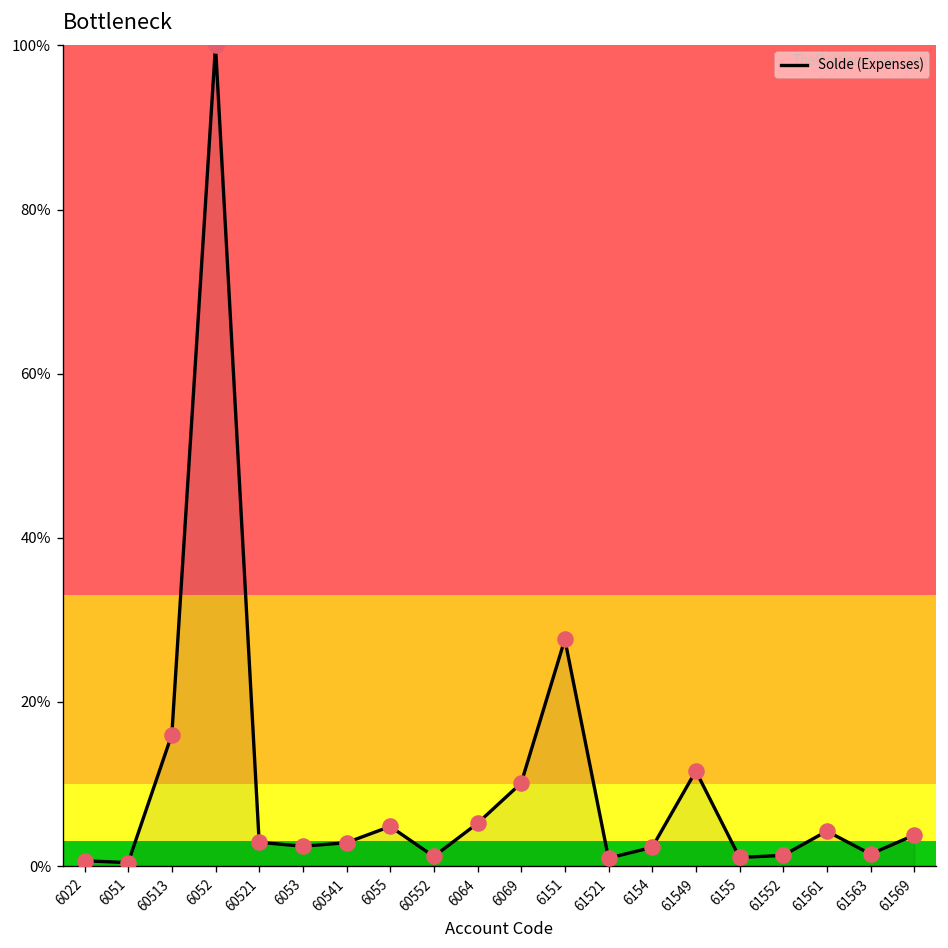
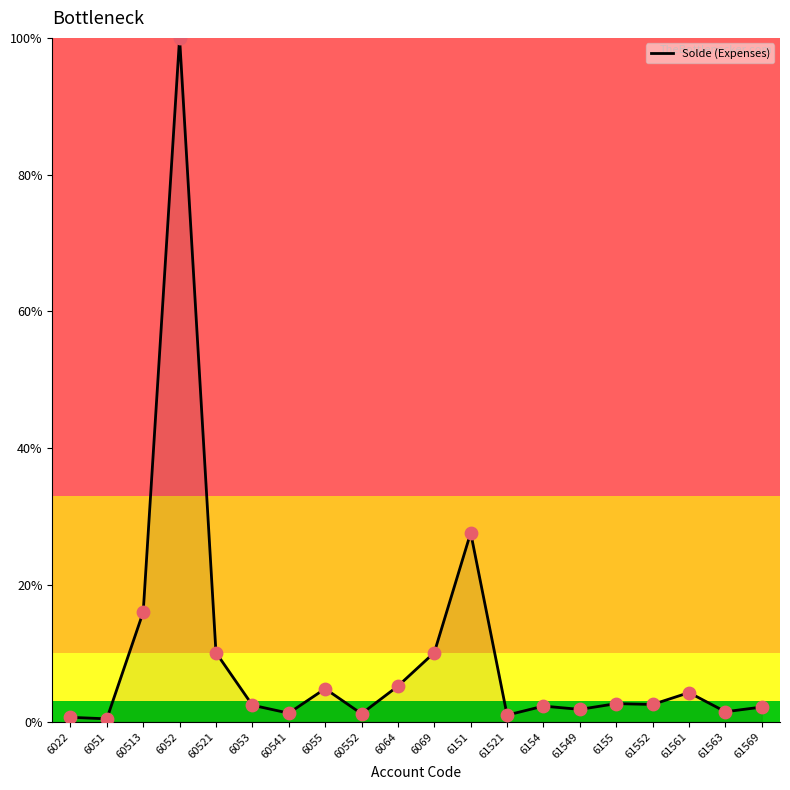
  {
    "6022": "1%",
    "6051": "0%",
    "60513": "16%",
    "6052": "100%",
-   "60521": "3%",
+   "60521": "10%",
    "6053": "2%",
-   "60541": "3%",
+   "60541": "1%",
    "6055": "5%",
    "60552": "1%",
    "6064": "5%",
    "6069": "10%",
    "6151": "28%",
    "61521": "1%",
    "6154": "2%",
-   "61549": "12%",
-   "6155": "1%",
-   "61552": "1%",
+   "61549": "2%",
+   "6155": "3%",
+   "61552": "3%",
    "61561": "4%",
    "61563": "1%",
-   "61569": "4%"
+   "61569": "2%"
  }
